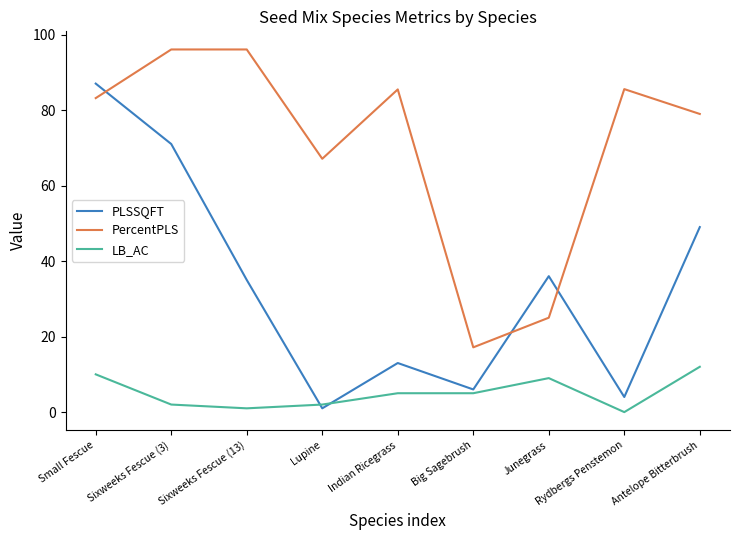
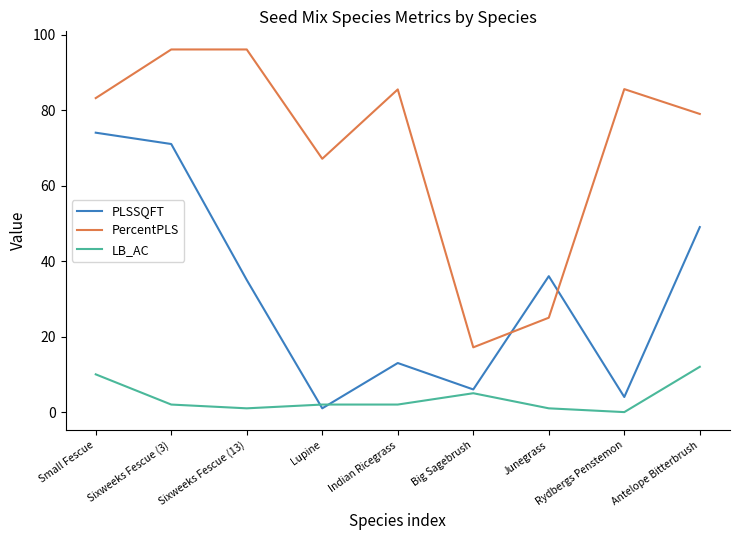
  {
    "PLSSQFT": {
-     "Small Fescue": 87,
+     "Small Fescue": 74,
      "Sixweeks Fescue (3)": 71,
      "Sixweeks Fescue (13)": 35,
      "Lupine": 1,
      "Indian Ricegrass": 13,
      "Big Sagebrush": 6,
      "Junegrass": 36,
      "Rydbergs Penstemon": 4,
      "Antelope Bitterbrush": 49
    },
    "PercentPLS": {
      "Small Fescue": 83,
      "Sixweeks Fescue (3)": 96,
      "Sixweeks Fescue (13)": 96,
      "Lupine": 67,
      "Indian Ricegrass": 85,
      "Big Sagebrush": 17,
      "Junegrass": 25,
      "Rydbergs Penstemon": 86,
      "Antelope Bitterbrush": 79
    },
    "LB_AC": {
      "Small Fescue": 10,
      "Sixweeks Fescue (3)": 2,
      "Sixweeks Fescue (13)": 1,
      "Lupine": 2,
-     "Indian Ricegrass": 5,
+     "Indian Ricegrass": 2,
      "Big Sagebrush": 5,
-     "Junegrass": 9,
+     "Junegrass": 1,
      "Rydbergs Penstemon": 0,
      "Antelope Bitterbrush": 12
    }
  }
